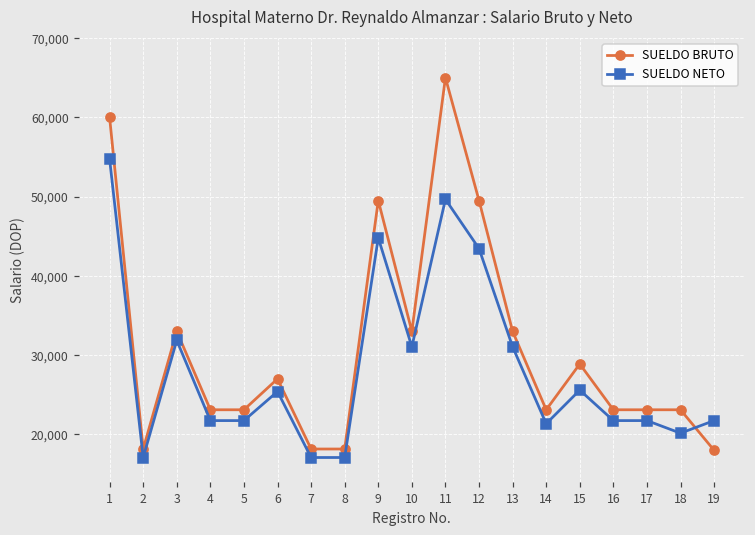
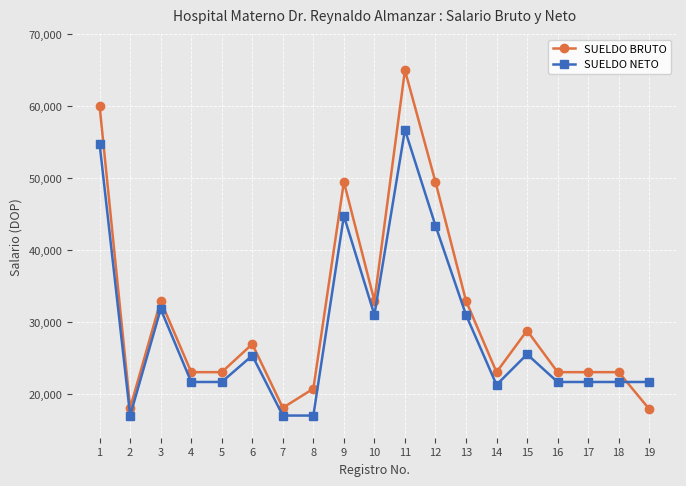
  {
    "SUELDO BRUTO": {
      "1": "60,000",
      "2": "18,000",
      "3": "33,000",
      "4": "23,000",
      "5": "23,000",
      "6": "27,000",
      "7": "18,000",
-     "8": "18,000",
+     "8": "21,000",
      "9": "50,000",
      "10": "33,000",
      "11": "65,000",
      "12": "50,000",
      "13": "33,000",
      "14": "23,000",
      "15": "29,000",
      "16": "23,000",
      "17": "23,000",
      "18": "23,000",
      "19": "18,000"
    },
    "SUELDO NETO": {
      "1": "55,000",
      "2": "17,000",
      "3": "32,000",
      "4": "22,000",
      "5": "22,000",
      "6": "25,000",
      "7": "17,000",
      "8": "17,000",
      "9": "45,000",
      "10": "31,000",
-     "11": "50,000",
+     "11": "57,000",
      "12": "43,000",
      "13": "31,000",
      "14": "21,000",
      "15": "26,000",
      "16": "22,000",
      "17": "22,000",
-     "18": "20,000",
+     "18": "22,000",
      "19": "22,000"
    }
  }
